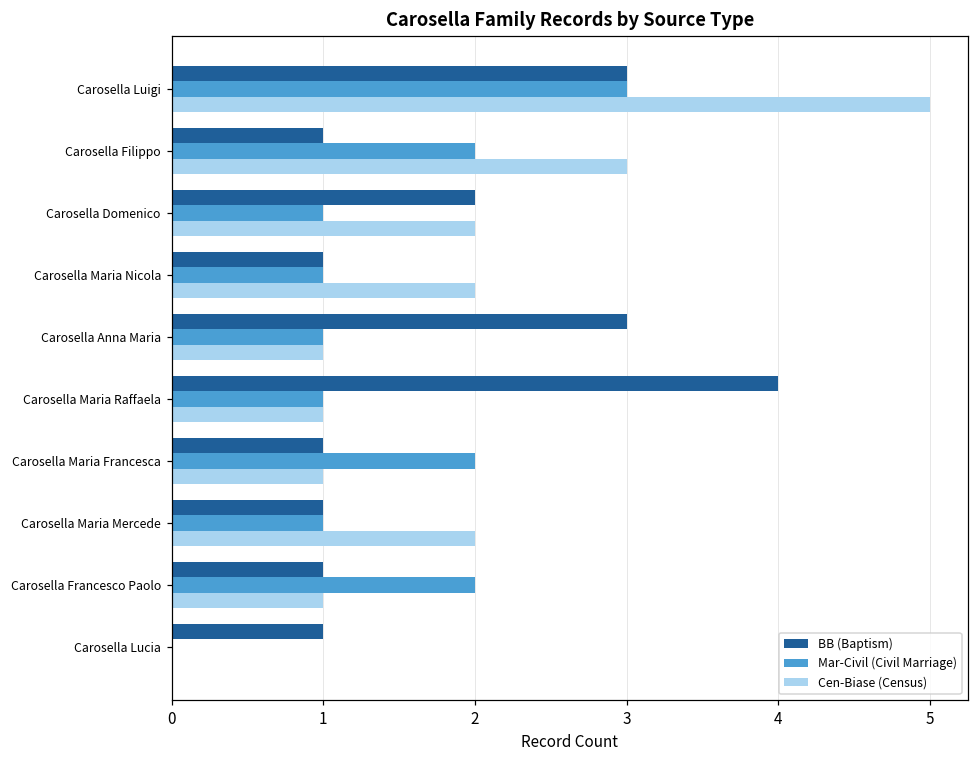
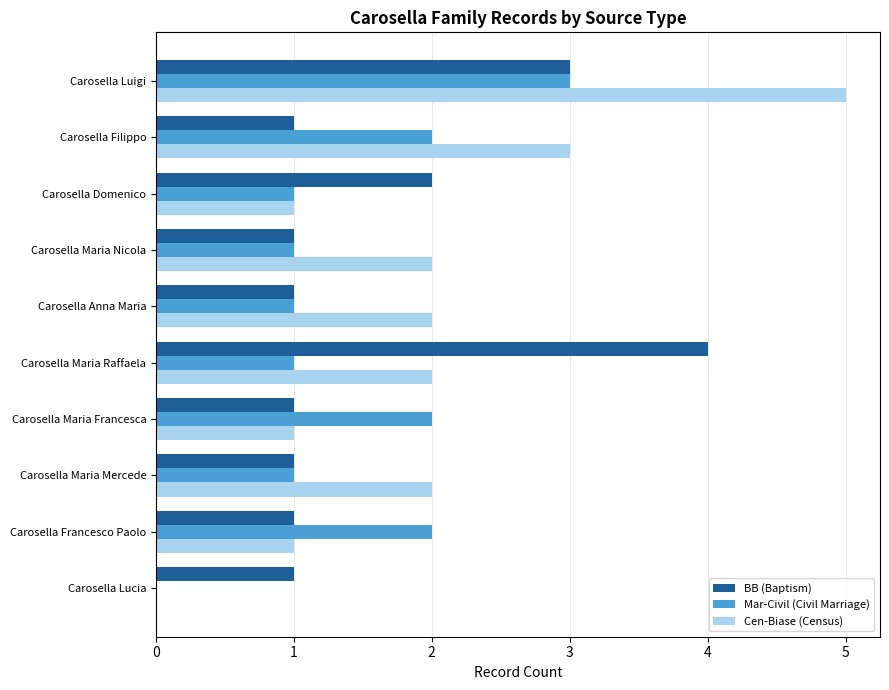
  {
    "BB (Baptism)": {
      "Carosella Luigi": 3,
      "Carosella Filippo": 1,
      "Carosella Domenico": 2,
      "Carosella Maria Nicola": 1,
-     "Carosella Anna Maria": 3,
+     "Carosella Anna Maria": 1,
      "Carosella Maria Raffaela": 4,
      "Carosella Maria Francesca": 1,
      "Carosella Maria Mercede": 1,
      "Carosella Francesco Paolo": 1,
      "Carosella Lucia": 1
    },
    "Mar-Civil (Civil Marriage)": {
      "Carosella Luigi": 3,
      "Carosella Filippo": 2,
      "Carosella Domenico": 1,
      "Carosella Maria Nicola": 1,
      "Carosella Anna Maria": 1,
      "Carosella Maria Raffaela": 1,
      "Carosella Maria Francesca": 2,
      "Carosella Maria Mercede": 1,
      "Carosella Francesco Paolo": 2,
      "Carosella Lucia": 0
    },
    "Cen-Biase (Census)": {
      "Carosella Luigi": 5,
      "Carosella Filippo": 3,
-     "Carosella Domenico": 2,
+     "Carosella Domenico": 1,
      "Carosella Maria Nicola": 2,
-     "Carosella Anna Maria": 1,
-     "Carosella Maria Raffaela": 1,
+     "Carosella Anna Maria": 2,
+     "Carosella Maria Raffaela": 2,
      "Carosella Maria Francesca": 1,
      "Carosella Maria Mercede": 2,
      "Carosella Francesco Paolo": 1,
      "Carosella Lucia": 0
    }
  }
